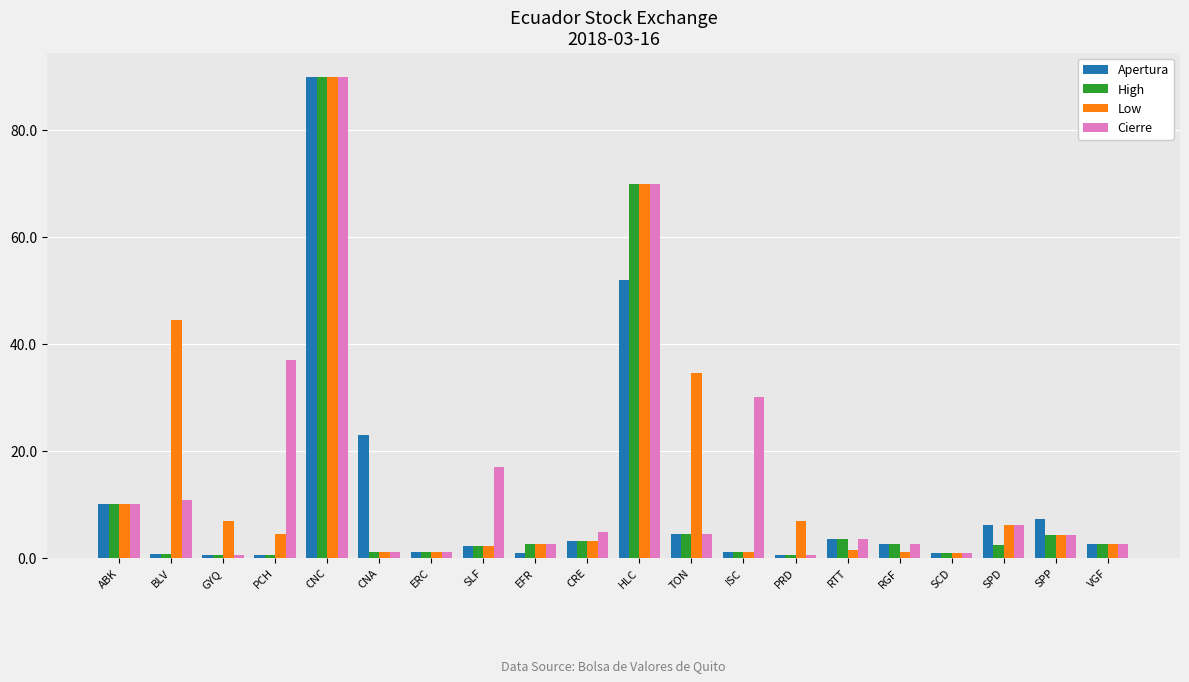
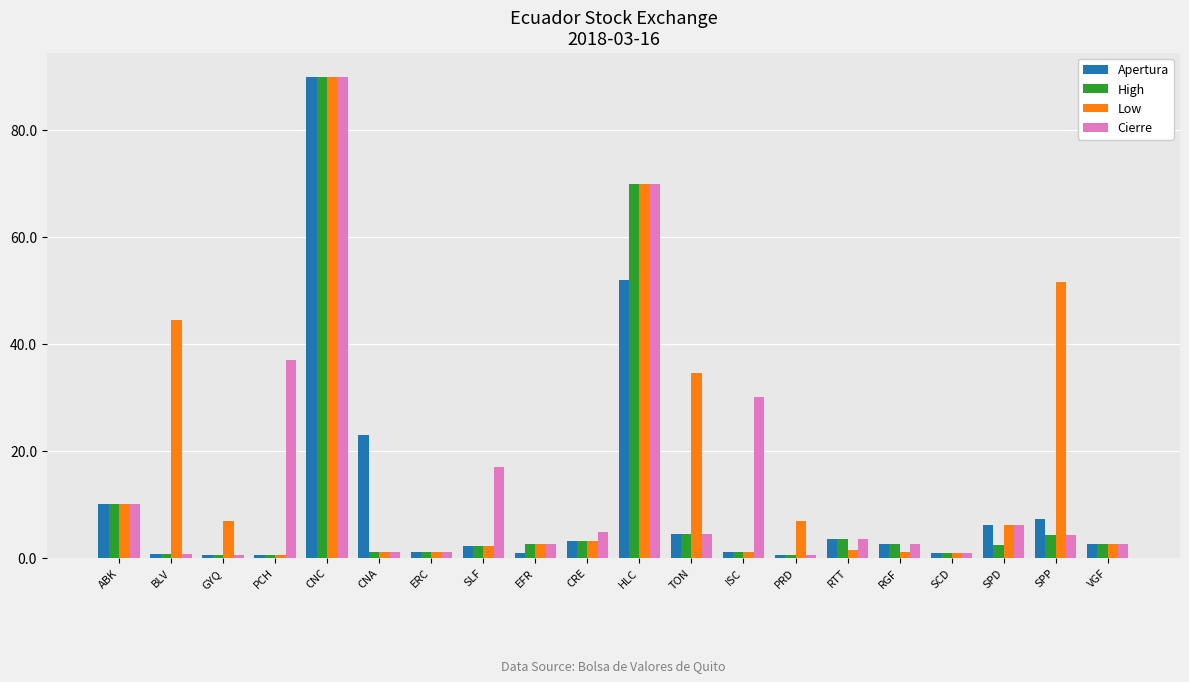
  {
    "Apertura": {
      "ABK": 10,
      "BLV": 1,
      "GYQ": 1,
      "PCH": 1,
      "CNC": 90,
      "CNA": 23,
      "ERC": 1,
      "SLF": 2,
      "EFR": 1,
      "CRE": 3,
      "HLC": 52,
      "TON": 5,
      "ISC": 1,
      "PRD": 1,
      "RTT": 4,
      "RGF": 3,
      "SCD": 1,
      "SPD": 6,
      "SPP": 7,
      "VGF": 3
    },
    "High": {
      "ABK": 10,
      "BLV": 1,
      "GYQ": 1,
      "PCH": 1,
      "CNC": 90,
      "CNA": 1,
      "ERC": 1,
      "SLF": 2,
      "EFR": 3,
      "CRE": 3,
      "HLC": 70,
      "TON": 5,
      "ISC": 1,
      "PRD": 1,
      "RTT": 4,
      "RGF": 3,
      "SCD": 1,
      "SPD": 2,
      "SPP": 4,
      "VGF": 3
    },
    "Low": {
      "ABK": 10,
      "BLV": 44,
      "GYQ": 7,
-     "PCH": 5,
+     "PCH": 1,
      "CNC": 90,
      "CNA": 1,
      "ERC": 1,
      "SLF": 2,
      "EFR": 3,
      "CRE": 3,
      "HLC": 70,
      "TON": 35,
      "ISC": 1,
      "PRD": 7,
      "RTT": 2,
      "RGF": 1,
      "SCD": 1,
      "SPD": 6,
-     "SPP": 4,
+     "SPP": 52,
      "VGF": 3
    },
    "Cierre": {
      "ABK": 10,
-     "BLV": 11,
+     "BLV": 1,
      "GYQ": 1,
      "PCH": 37,
      "CNC": 90,
      "CNA": 1,
      "ERC": 1,
      "SLF": 17,
      "EFR": 3,
      "CRE": 5,
      "HLC": 70,
      "TON": 5,
      "ISC": 30,
      "PRD": 1,
      "RTT": 4,
      "RGF": 3,
      "SCD": 1,
      "SPD": 6,
      "SPP": 4,
      "VGF": 3
    }
  }
